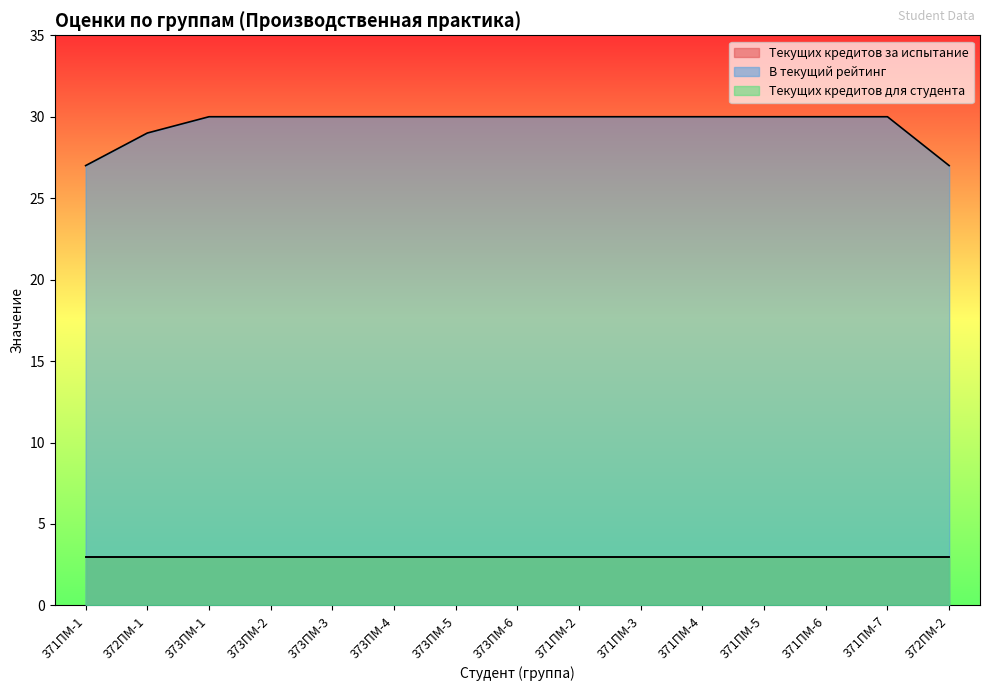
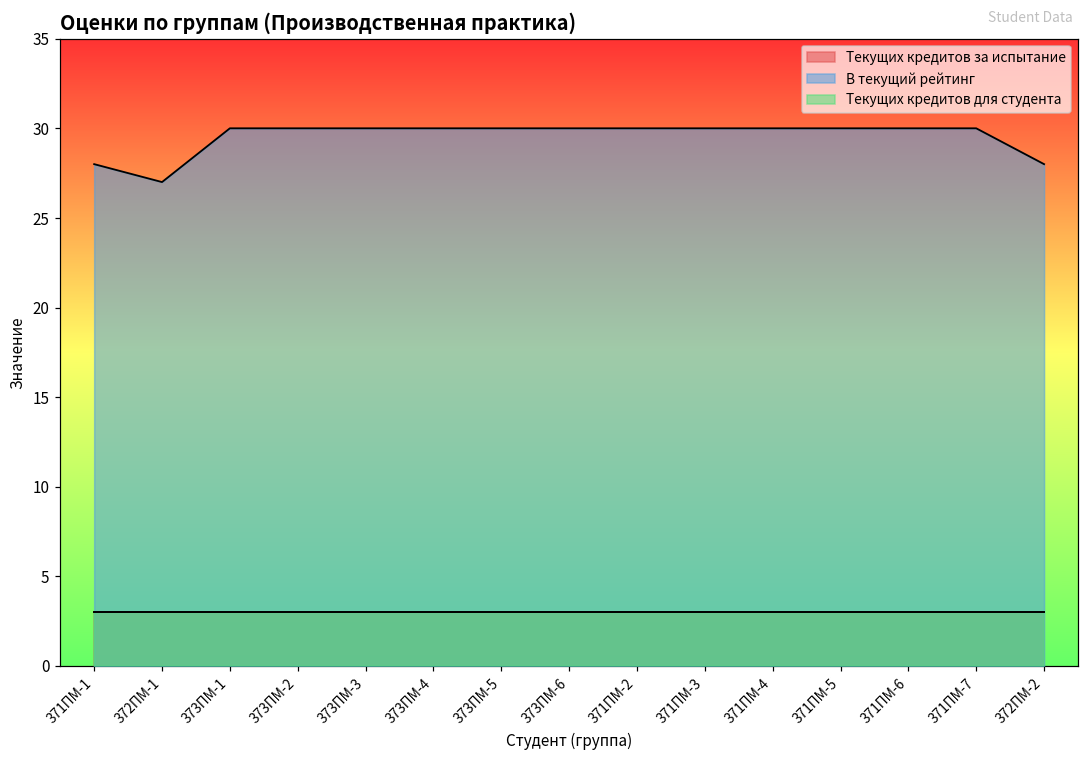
  {
    "Текущих кредитов для студента": {
      "371ПМ-1": 3,
      "372ПМ-1": 3,
      "373ПМ-1": 3,
      "373ПМ-2": 3,
      "373ПМ-3": 3,
      "373ПМ-4": 3,
      "373ПМ-5": 3,
      "373ПМ-6": 3,
      "371ПМ-2": 3,
      "371ПМ-3": 3,
      "371ПМ-4": 3,
      "371ПМ-5": 3,
      "371ПМ-6": 3,
      "371ПМ-7": 3,
      "372ПМ-2": 3
    },
    "В текущий рейтинг": {
-     "371ПМ-1": 27,
-     "372ПМ-1": 29,
+     "371ПМ-1": 28,
+     "372ПМ-1": 27,
      "373ПМ-1": 30,
      "373ПМ-2": 30,
      "373ПМ-3": 30,
      "373ПМ-4": 30,
      "373ПМ-5": 30,
      "373ПМ-6": 30,
      "371ПМ-2": 30,
      "371ПМ-3": 30,
      "371ПМ-4": 30,
      "371ПМ-5": 30,
      "371ПМ-6": 30,
      "371ПМ-7": 30,
-     "372ПМ-2": 27
+     "372ПМ-2": 28
    }
  }
